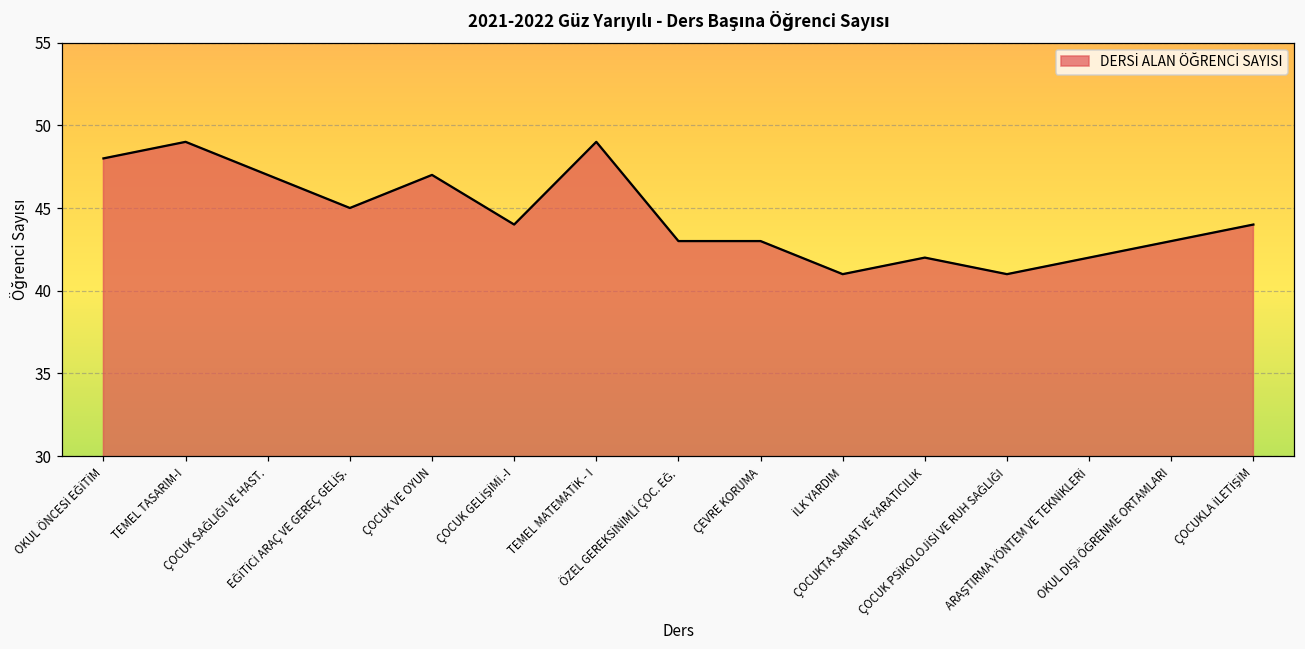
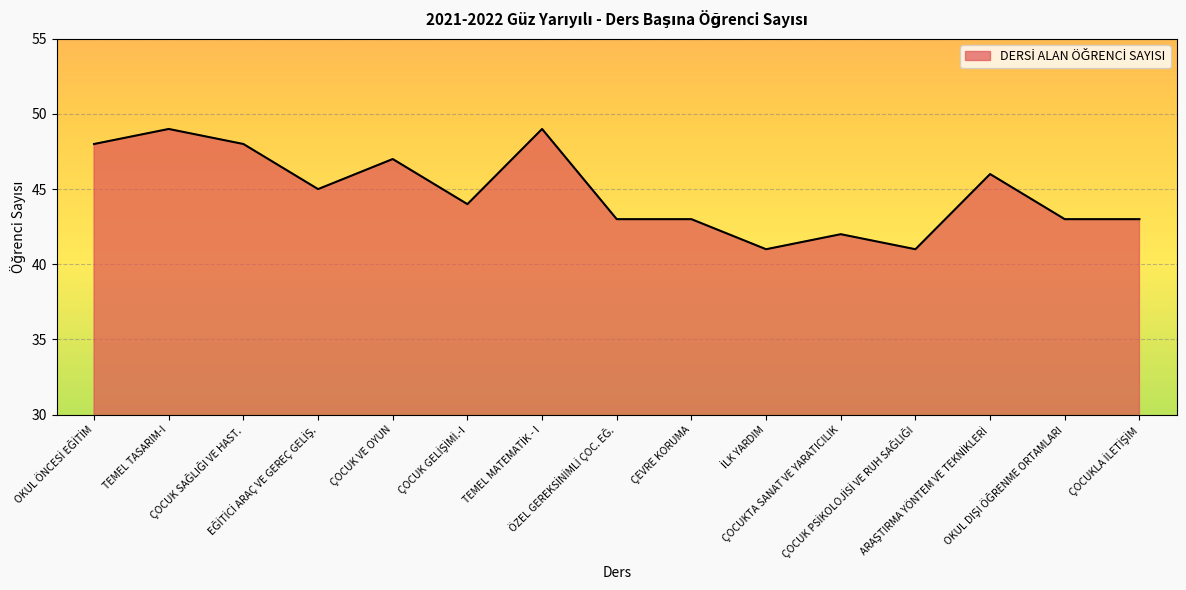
  {
    "OKUL ÖNCESİ EĞİTİM": 48,
    "TEMEL TASARIM-I": 49,
-   "ÇOCUK SAĞLIĞI VE HAST.": 47,
+   "ÇOCUK SAĞLIĞI VE HAST.": 48,
    "EĞİTİCİ ARAÇ VE GEREÇ GELİŞ.": 45,
    "ÇOCUK VE OYUN": 47,
    "ÇOCUK GELİŞİMİ.-I": 44,
    "TEMEL MATEMATİK - I": 49,
    "ÖZEL GEREKSİNİMLİ ÇOC. EĞ.": 43,
    "ÇEVRE KORUMA": 43,
    "İLK YARDIM": 41,
    "ÇOCUKTA SANAT VE YARATICILIK": 42,
    "ÇOCUK PSİKOLOJİSİ VE RUH SAĞLIĞI": 41,
-   "ARAŞTIRMA YÖNTEM VE TEKNİKLERİ": 42,
+   "ARAŞTIRMA YÖNTEM VE TEKNİKLERİ": 46,
    "OKUL DIŞI ÖĞRENME ORTAMLARI": 43,
-   "ÇOCUKLA İLETİŞİM": 44
+   "ÇOCUKLA İLETİŞİM": 43
  }
